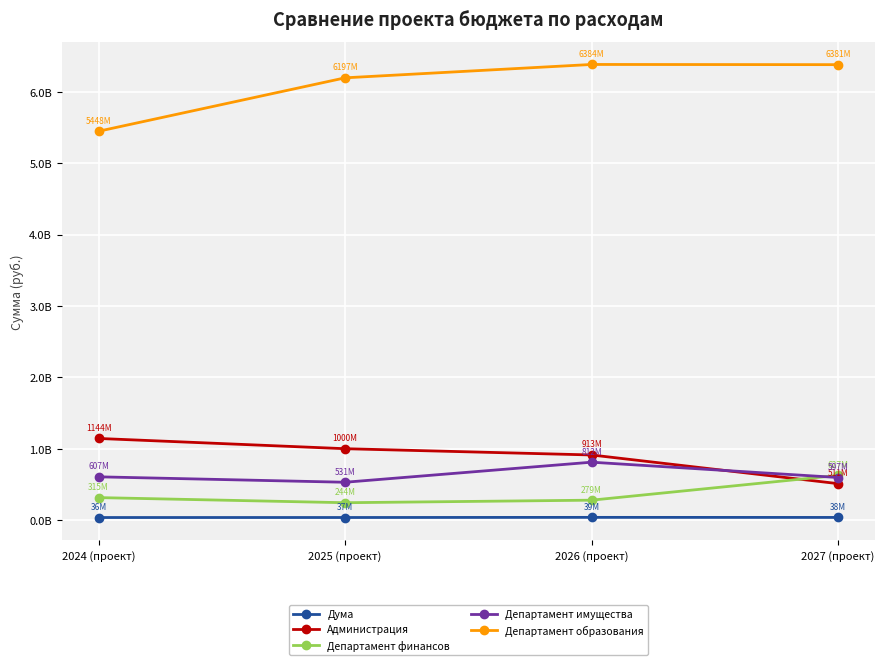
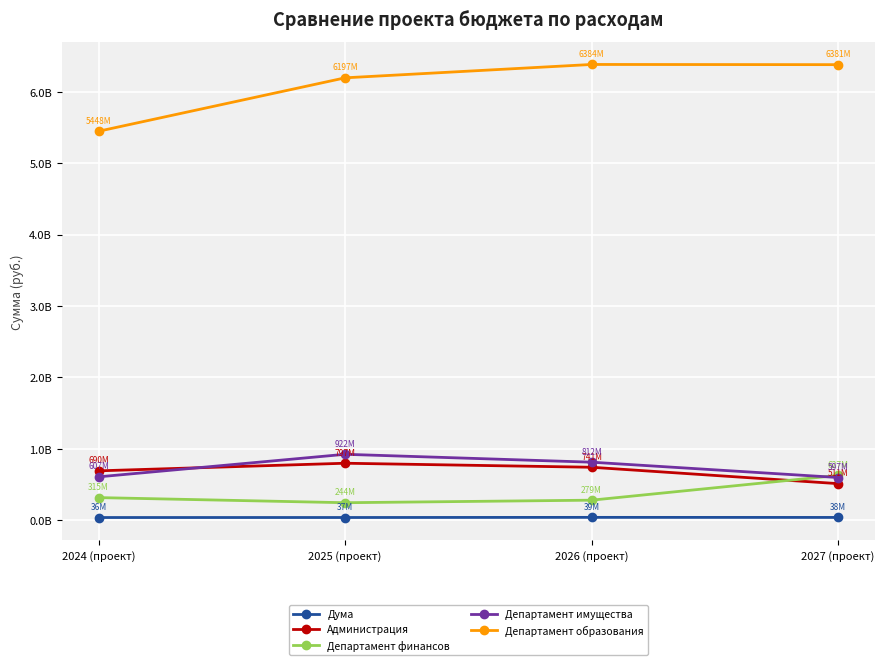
  {
    "Дума": {
      "2024 (проект)": "36M",
      "2027 (проект)": "38M"
    },
    "Администрация": {
-     "2024 (проект)": "1144M",
-     "2025 (проект)": "1000M",
-     "2026 (проект)": "913M"
+     "2024 (проект)": "690M",
+     "2025 (проект)": "797M",
+     "2026 (проект)": "741M"
    },
    "Департамент финансов": {
      "2024 (проект)": "315M",
      "2025 (проект)": "244M",
      "2026 (проект)": "279M"
    },
    "Департамент имущества": {
      "2024 (проект)": "607M",
-     "2025 (проект)": "531M"
+     "2025 (проект)": "922M"
    },
    "Департамент образования": {
      "2024 (проект)": "5448M",
      "2025 (проект)": "6197M",
      "2026 (проект)": "6384M",
      "2027 (проект)": "6381M"
    }
  }
